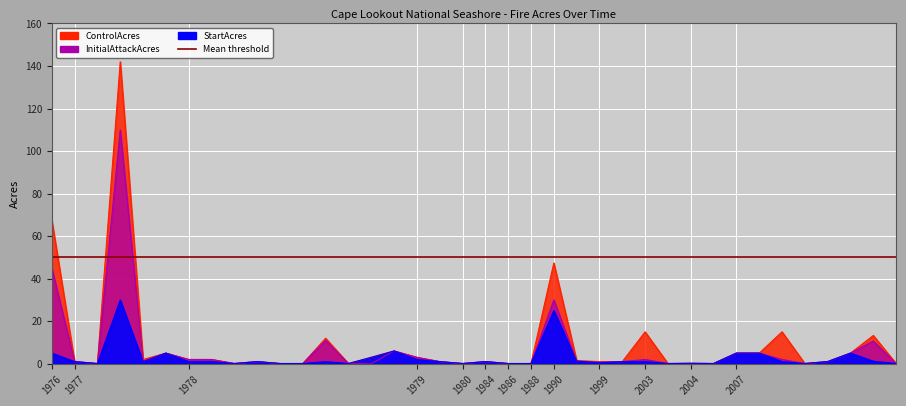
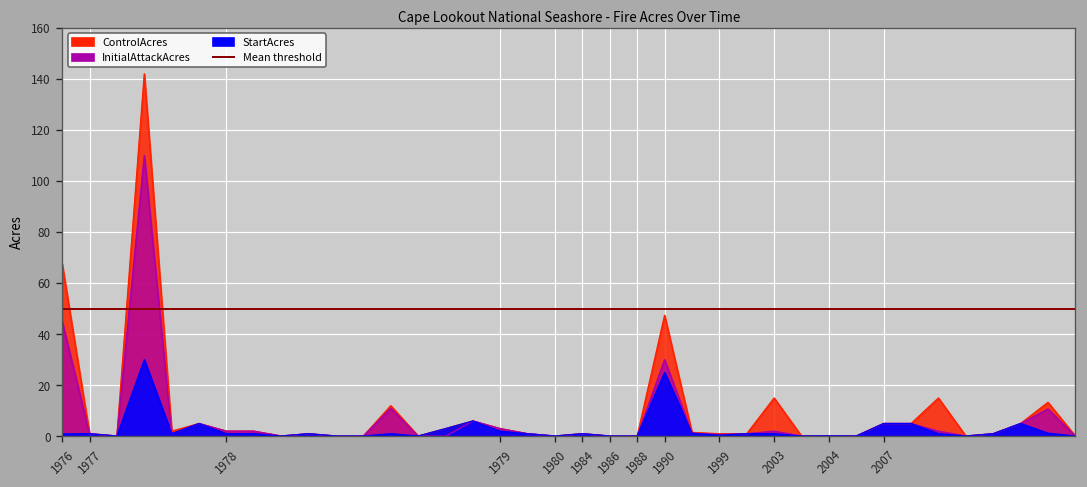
  {
    "ControlAcres": {
      "1976": 68
    },
    "InitialAttackAcres": {
      "1976": 45
    },
    "StartAcres": {
-     "1976": 5
+     "1976": 1
    }
  }
